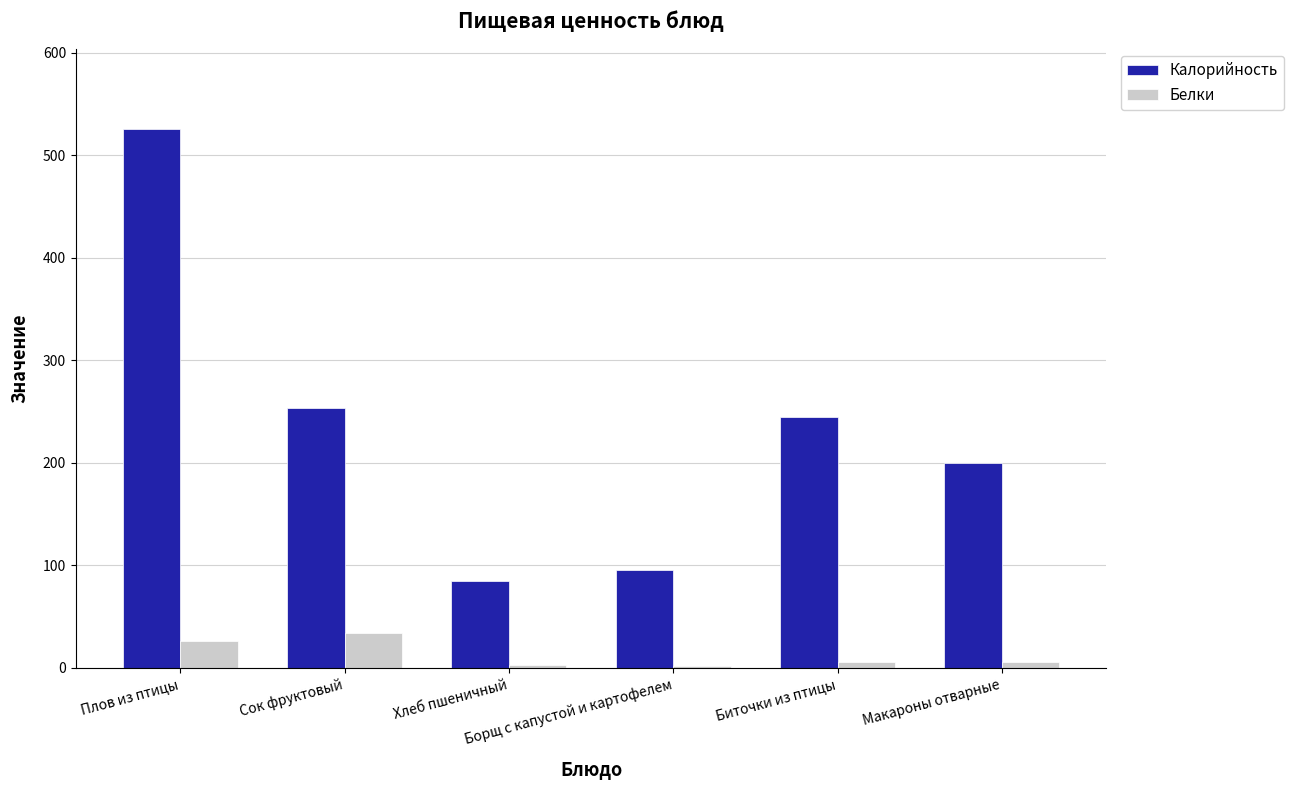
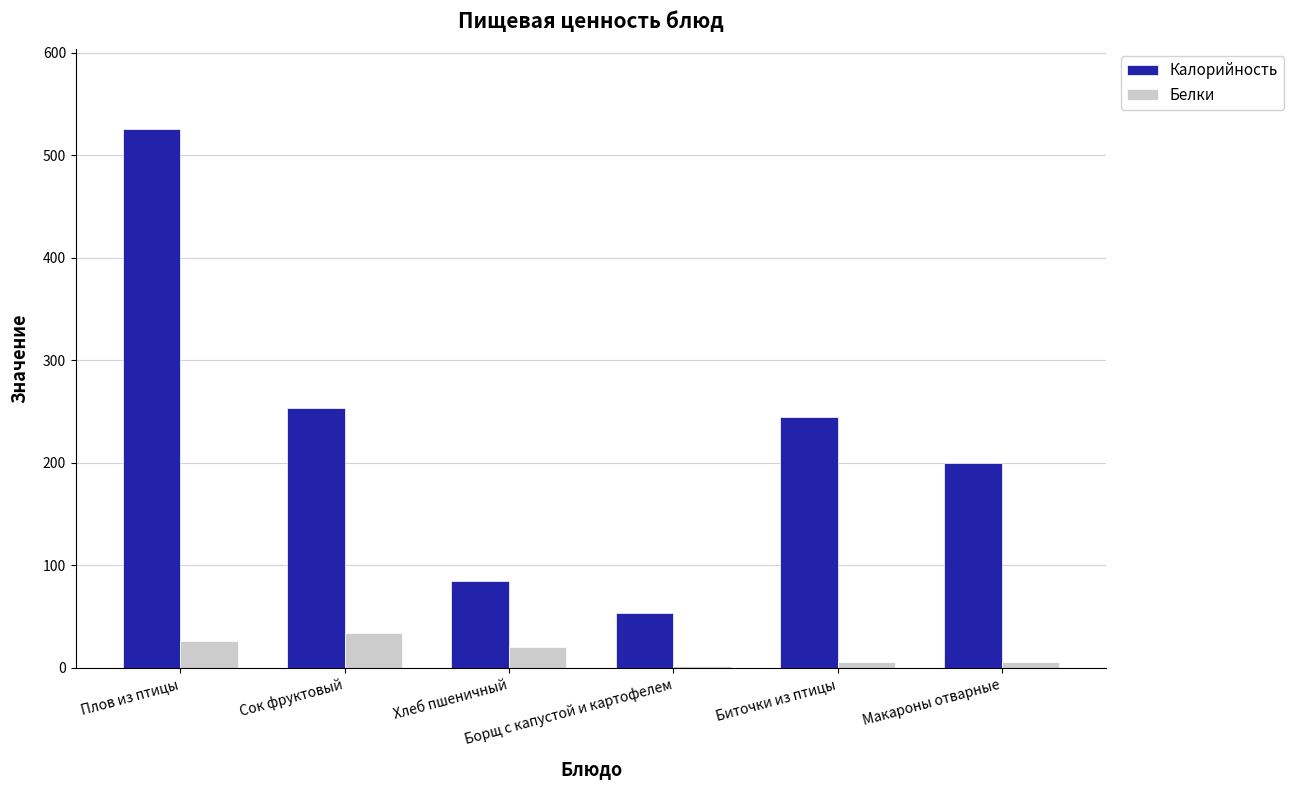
  {
    "Калорийность": {
      "Плов из птицы": 525,
      "Сок фруктовый": 254,
      "Хлеб пшеничный": 84,
-     "Борщ с капустой и картофелем": 96,
+     "Борщ с капустой и картофелем": 54,
      "Биточки из птицы": 245,
      "Макароны отварные": 200
    },
    "Белки": {
      "Плов из птицы": 26,
      "Сок фруктовый": 34,
-     "Хлеб пшеничный": 2,
+     "Хлеб пшеничный": 21,
      "Биточки из птицы": 6,
      "Макароны отварные": 6
    }
  }
